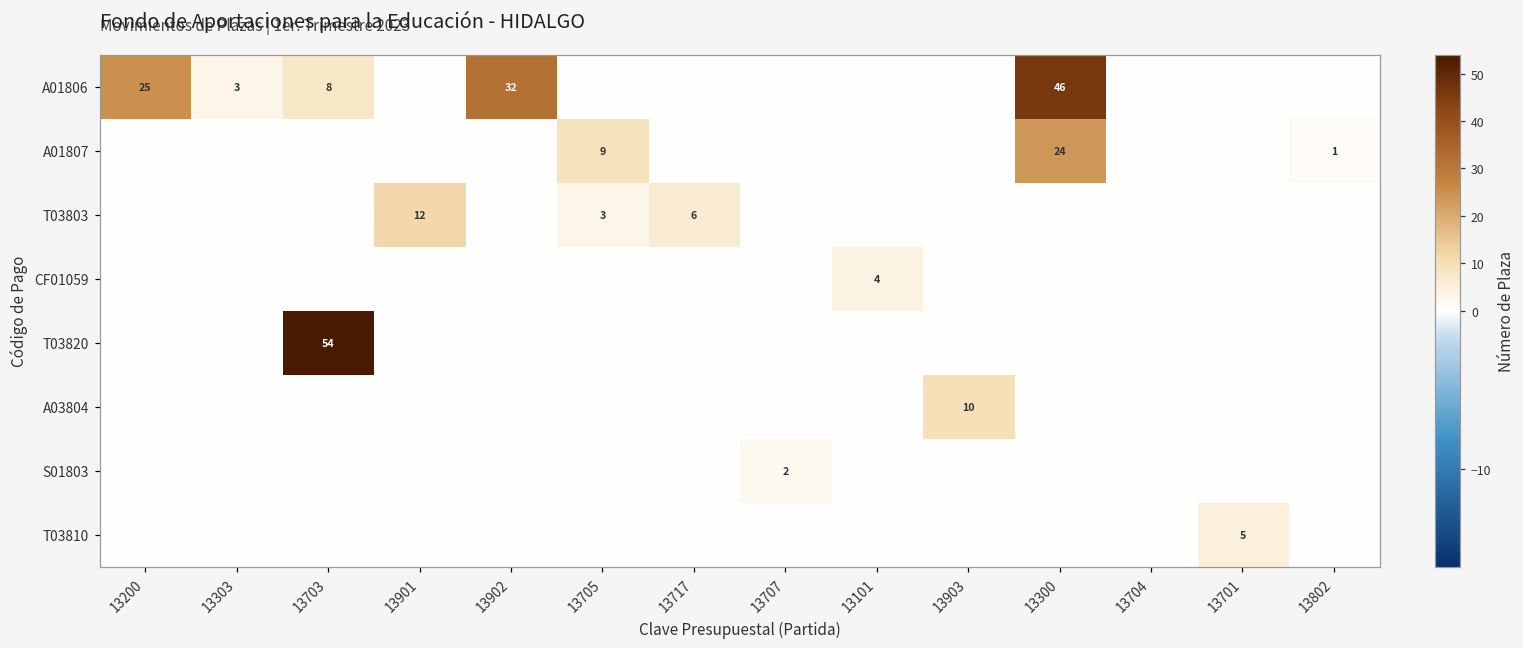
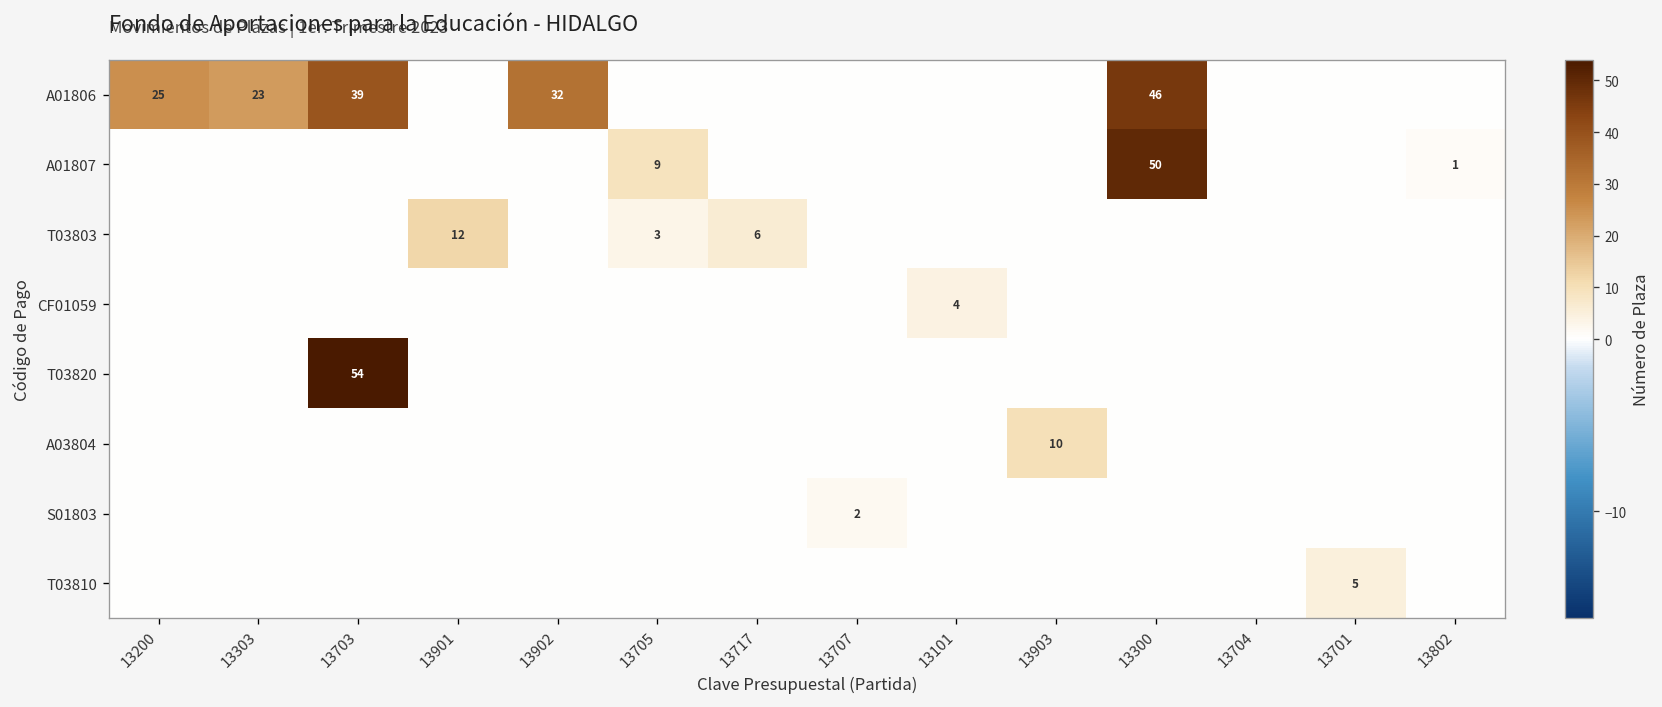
  {
    "A01806": {
      "13200": 25,
-     "13303": 3,
-     "13703": 8,
+     "13303": 23,
+     "13703": 39,
      "13902": 32,
      "13300": 46
    },
    "A01807": {
      "13705": 9,
-     "13300": 24,
+     "13300": 50,
      "13802": 1
    },
    "T03803": {
      "13901": 12,
      "13705": 3,
      "13717": 6
    },
    "CF01059": {
      "13101": 4
    },
    "T03820": {
      "13703": 54
    },
    "A03804": {
      "13903": 10
    },
    "S01803": {
      "13707": 2
    },
    "T03810": {
      "13701": 5
    }
  }
